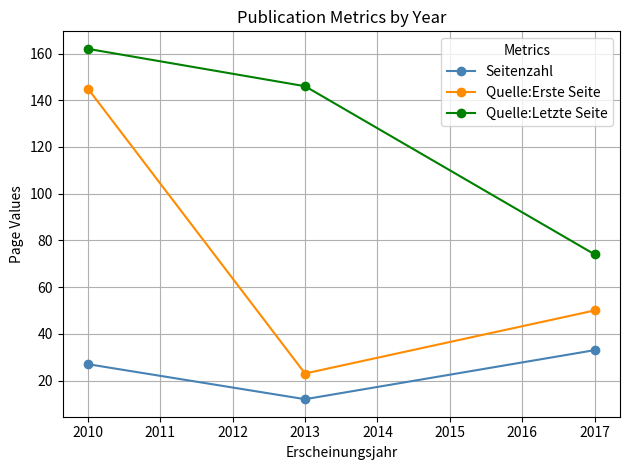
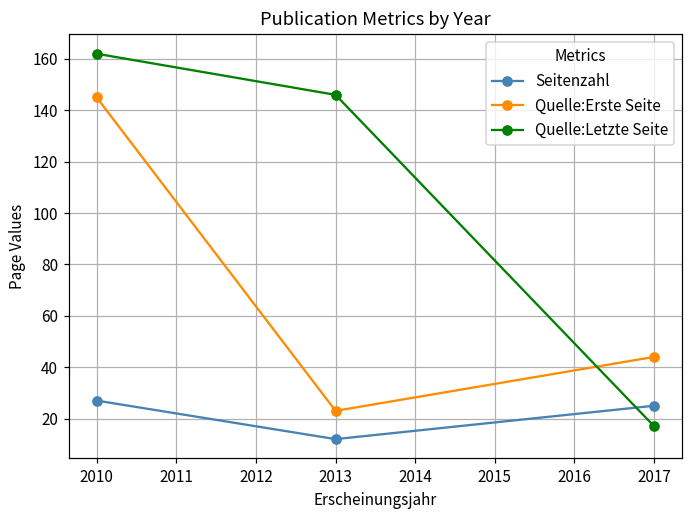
  {
    "Seitenzahl": {
      "2010": 27,
      "2013": 12,
-     "2017": 33
+     "2017": 25
    },
    "Quelle:Erste Seite": {
      "2010": 145,
      "2013": 23,
-     "2017": 50
+     "2017": 44
    },
    "Quelle:Letzte Seite": {
      "2010": 162,
      "2013": 146,
-     "2017": 74
+     "2017": 17
    }
  }
